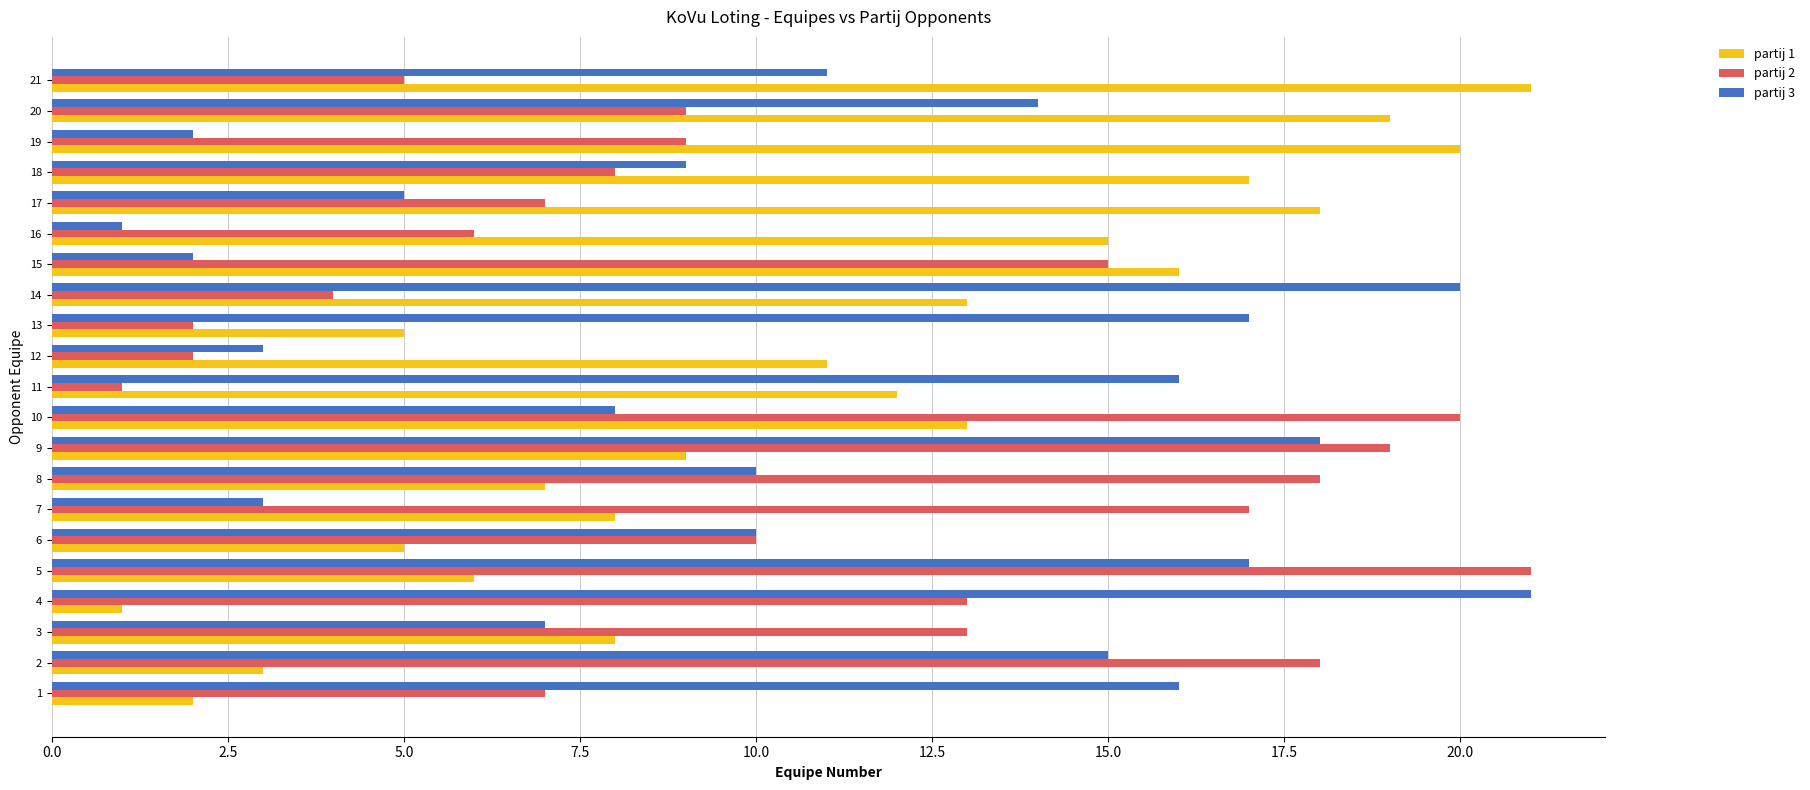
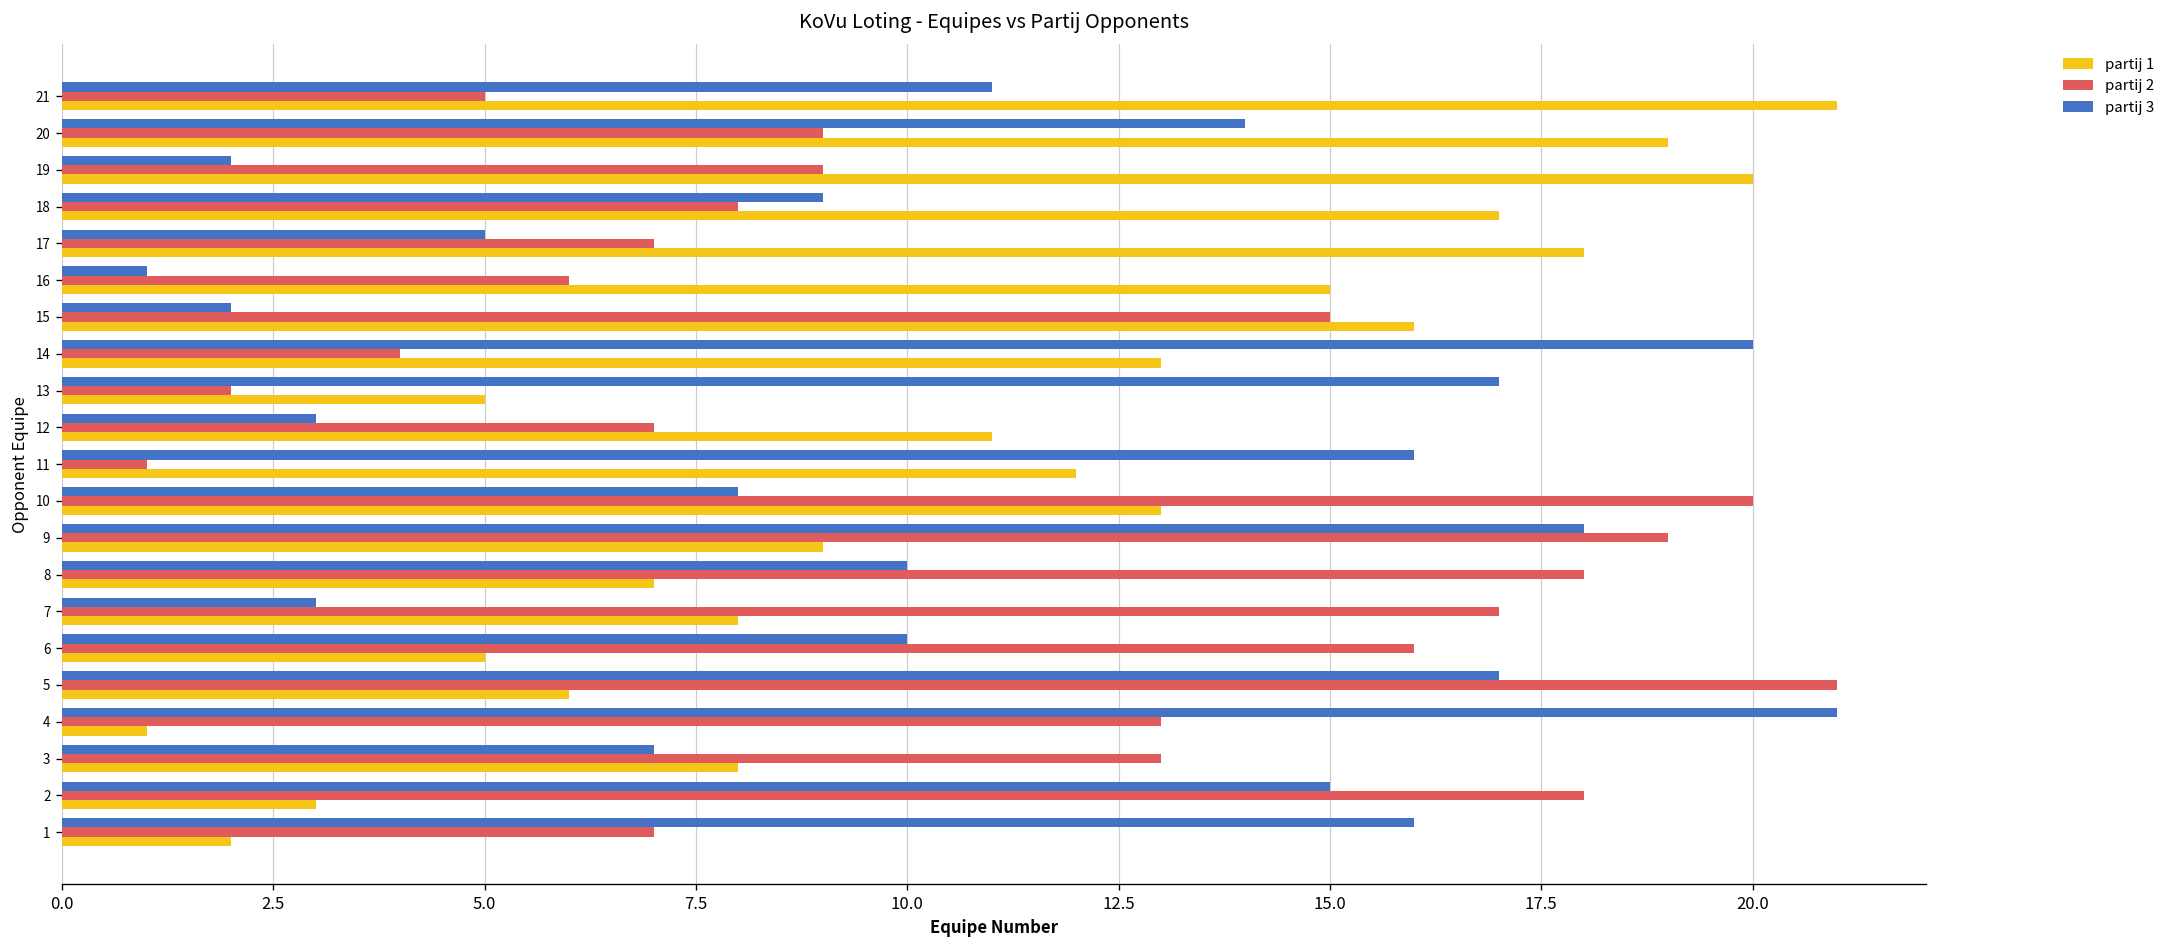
  {
    "partij 1": {
      "21": 21,
      "20": 19,
      "19": 20,
      "18": 17,
      "17": 18,
      "16": 15,
      "15": 16,
      "14": 13,
      "13": 5,
      "12": 11,
      "11": 12,
      "10": 13,
      "9": 9,
      "8": 7,
      "7": 8,
      "6": 5,
      "5": 6,
      "4": 1,
      "3": 8,
      "2": 3,
      "1": 2
    },
    "partij 2": {
      "21": 5,
      "20": 9,
      "19": 9,
      "18": 8,
      "17": 7,
      "16": 6,
      "15": 15,
      "14": 4,
      "13": 2,
-     "12": 2,
+     "12": 7,
      "11": 1,
      "10": 20,
      "9": 19,
      "8": 18,
      "7": 17,
-     "6": 10,
+     "6": 16,
      "5": 21,
      "4": 13,
      "3": 13,
      "2": 18,
      "1": 7
    },
    "partij 3": {
      "21": 11,
      "20": 14,
      "19": 2,
      "18": 9,
      "17": 5,
      "16": 1,
      "15": 2,
      "14": 20,
      "13": 17,
      "12": 3,
      "11": 16,
      "10": 8,
      "9": 18,
      "8": 10,
      "7": 3,
      "6": 10,
      "5": 17,
      "4": 21,
      "3": 7,
      "2": 15,
      "1": 16
    }
  }
